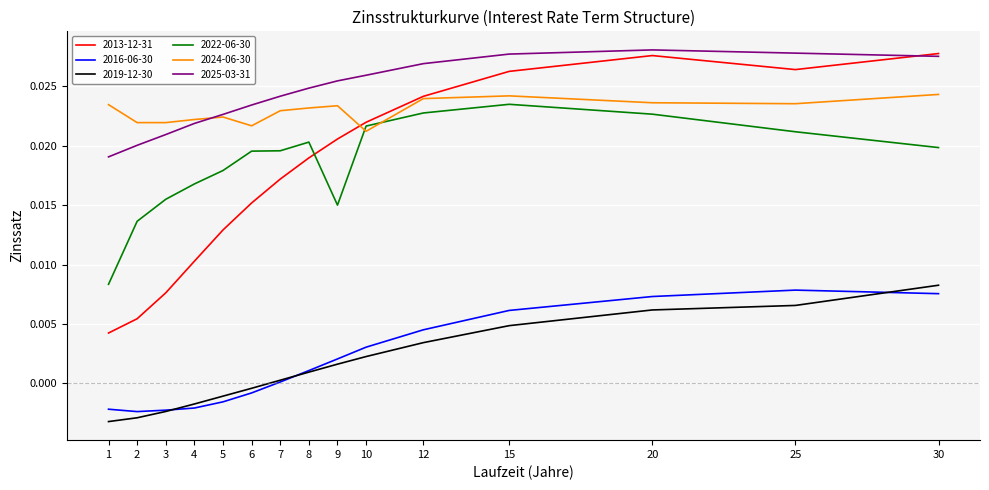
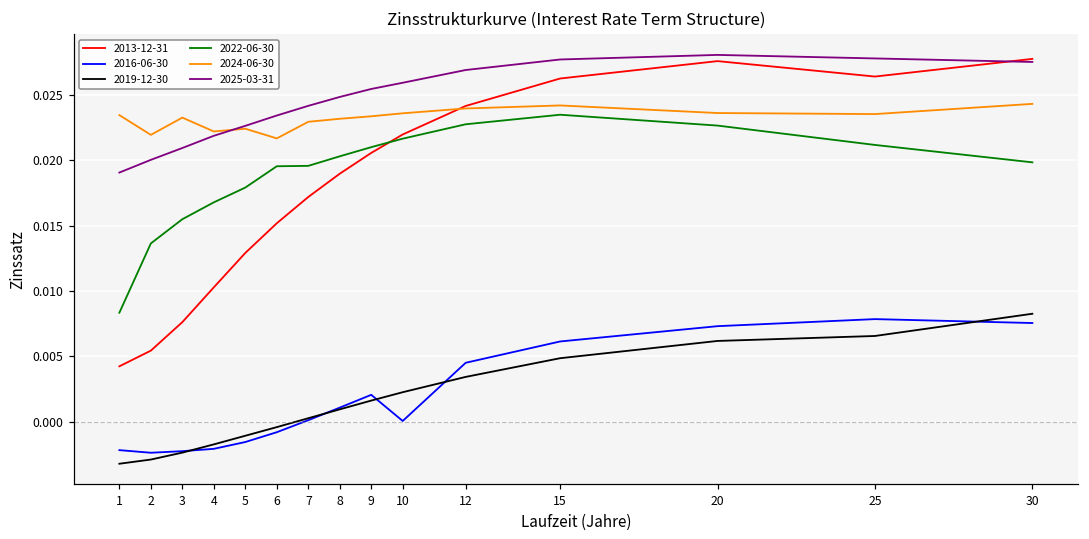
  {
    "2013-12-31": {
      "1": 0.0042,
      "2": 0.0054,
      "3": 0.0076,
      "4": 0.0103,
      "5": 0.0129,
      "6": 0.0152,
      "7": 0.0172,
      "8": 0.0190,
      "9": 0.0206,
      "10": 0.0220,
      "15": 0.0263,
      "20": 0.0276,
      "25": 0.0264,
      "30": 0.0278
    },
    "2016-06-30": {
      "1": -0.0022,
      "2": -0.0024,
      "4": -0.0021,
      "5": -0.0016,
      "6": -0.0008,
      "9": 0.0021,
-     "10": 0.0031,
+     "10": 0.0001,
      "12": 0.0045,
      "15": 0.0061,
      "20": 0.0073,
      "25": 0.0079,
      "30": 0.0076
    },
    "2019-12-30": {
      "1": -0.0032,
      "2": -0.0029,
      "4": -0.0017,
      "5": -0.0011,
      "6": -0.0004,
      "9": 0.0016,
      "10": 0.0023,
      "12": 0.0034,
      "15": 0.0049,
      "20": 0.0062,
      "25": 0.0066,
      "30": 0.0083
    },
    "2022-06-30": {
      "1": 0.0083,
      "2": 0.0136,
      "3": 0.0155,
      "4": 0.0168,
      "5": 0.018,
      "6": 0.0195,
      "7": 0.0196,
      "8": 0.0203,
-     "9": 0.015,
+     "9": 0.021,
      "10": 0.0217,
      "12": 0.0228,
      "15": 0.0235,
      "20": 0.0227,
      "25": 0.021,
      "30": 0.020
    },
    "2024-06-30": {
      "1": 0.0235,
      "2": 0.0219,
-     "3": 0.0219,
+     "3": 0.0233,
      "4": 0.0222,
      "5": 0.0224,
      "6": 0.0217,
      "7": 0.0229,
      "8": 0.0232,
      "9": 0.0234,
-     "10": 0.0212,
+     "10": 0.0236,
      "15": 0.0242,
      "20": 0.0236,
      "25": 0.0235,
      "30": 0.0243
    },
    "2025-03-31": {
      "1": 0.0191,
      "2": 0.0200,
      "3": 0.0209,
      "4": 0.0219,
      "5": 0.0226,
      "6": 0.0234,
      "7": 0.0242,
      "8": 0.0248,
      "9": 0.0255,
      "10": 0.0259,
      "12": 0.0269,
      "15": 0.0277,
      "20": 0.0281,
      "25": 0.0278,
      "30": 0.0275
    }
  }
